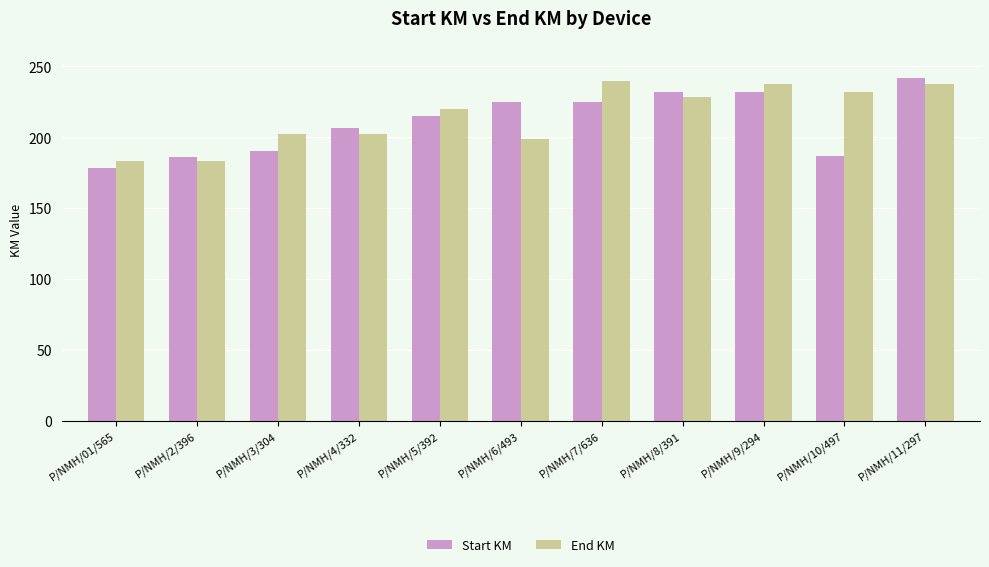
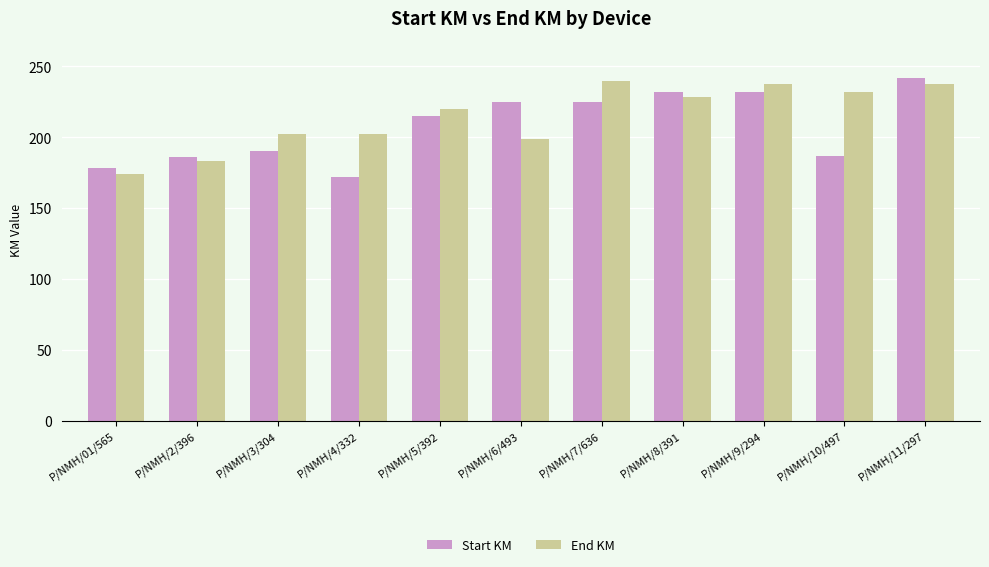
  {
    "Start KM": {
      "P/NMH/01/565": 178,
      "P/NMH/2/396": 186,
      "P/NMH/3/304": 191,
-     "P/NMH/4/332": 207,
+     "P/NMH/4/332": 172,
      "P/NMH/5/392": 215,
      "P/NMH/6/493": 225,
      "P/NMH/7/636": 225,
      "P/NMH/8/391": 232,
      "P/NMH/9/294": 232,
      "P/NMH/10/497": 187,
      "P/NMH/11/297": 242
    },
    "End KM": {
-     "P/NMH/01/565": 183,
+     "P/NMH/01/565": 174,
      "P/NMH/2/396": 183,
      "P/NMH/3/304": 202,
      "P/NMH/4/332": 202,
      "P/NMH/5/392": 220,
      "P/NMH/6/493": 199,
      "P/NMH/7/636": 240,
      "P/NMH/8/391": 229,
      "P/NMH/9/294": 238,
      "P/NMH/10/497": 232,
      "P/NMH/11/297": 238
    }
  }
